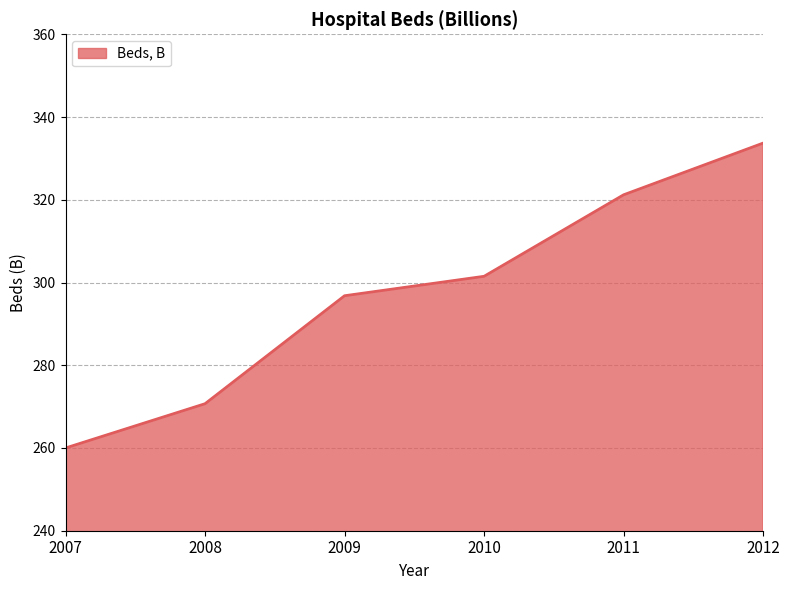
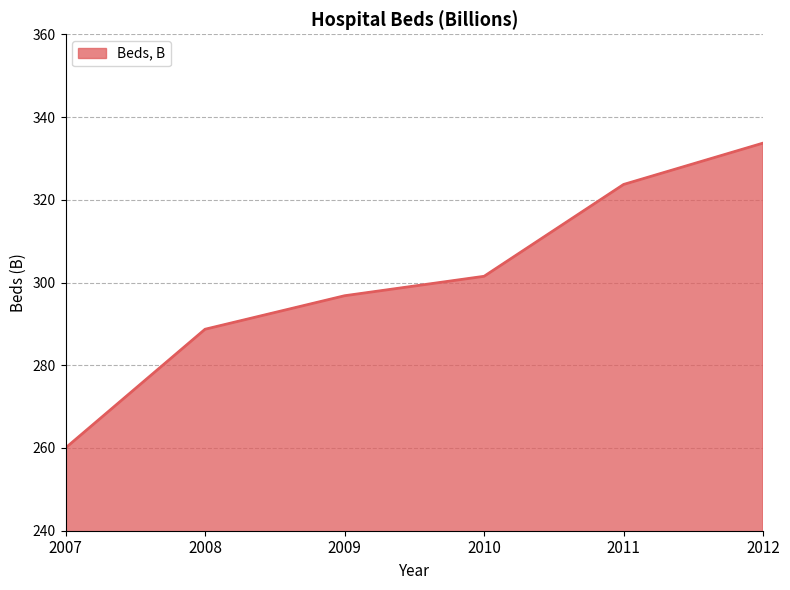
  {
    "2007": 260,
-   "2008": 271,
+   "2008": 289,
    "2009": 297,
    "2010": 302,
-   "2011": 321,
+   "2011": 324,
    "2012": 334
  }
